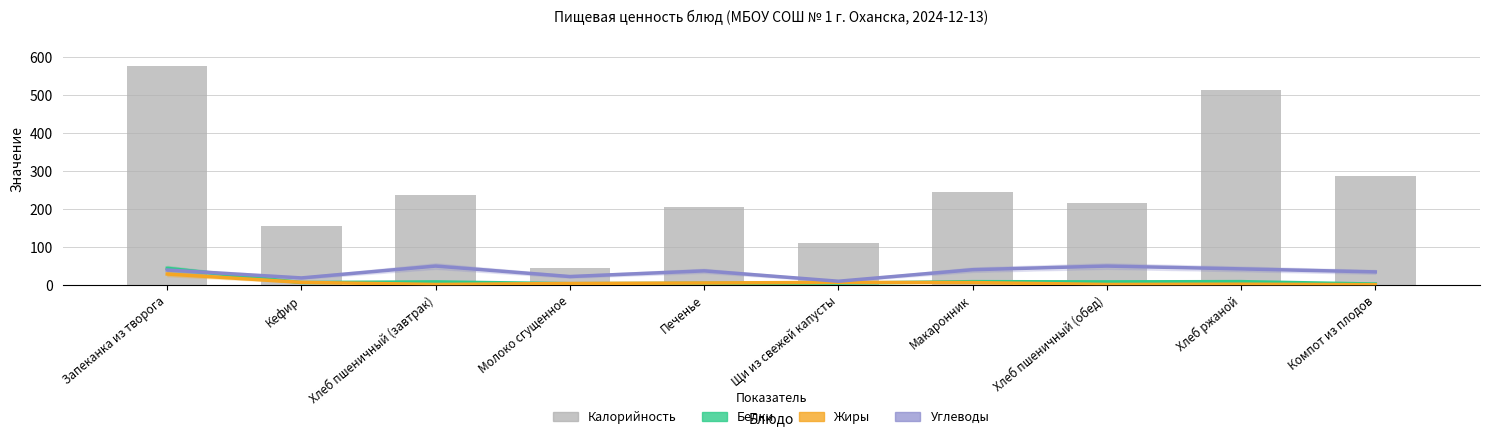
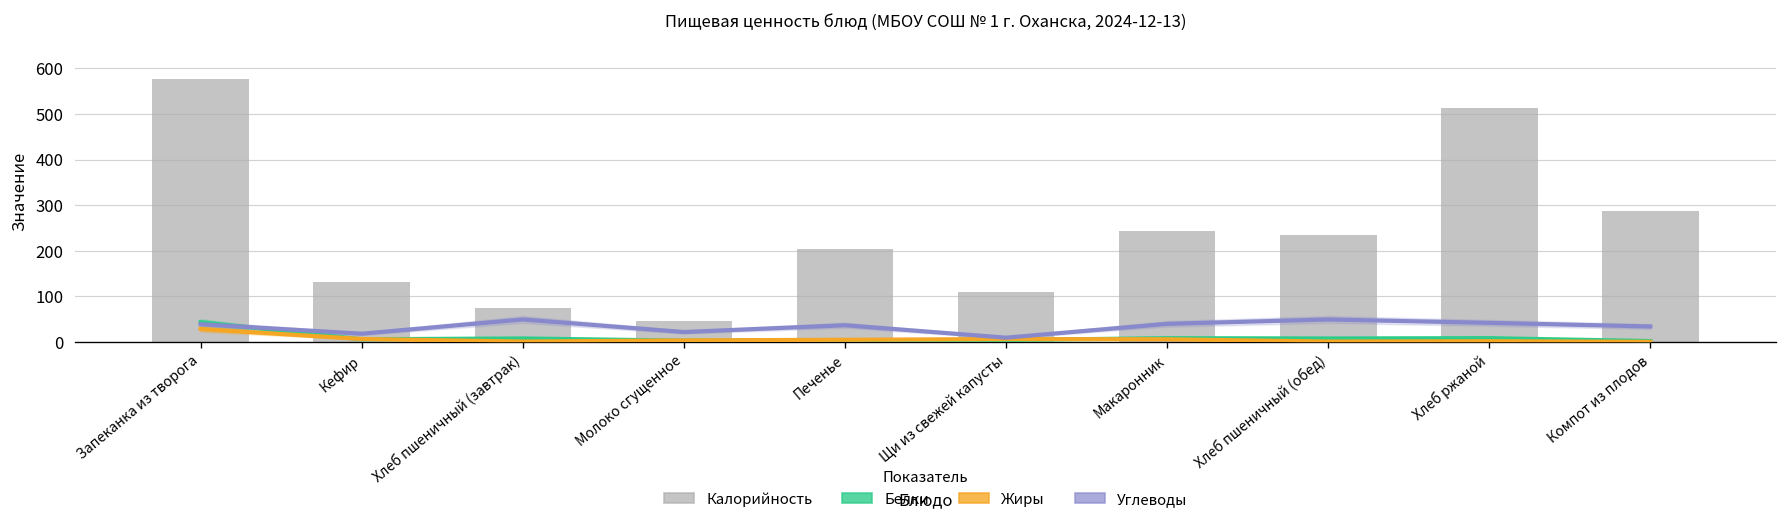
  {
    "Калорийность": {
      "Запеканка из творога": 580,
-     "Кефир": 160,
-     "Хлеб пшеничный (завтрак)": 240,
+     "Кефир": 130,
+     "Хлеб пшеничный (завтрак)": 70,
      "Молоко сгущенное": 40,
      "Печенье": 200,
      "Щи из свежей капусты": 110,
      "Макаронник": 240,
-     "Хлеб пшеничный (обед)": 210,
+     "Хлеб пшеничный (обед)": 240,
      "Хлеб ржаной": 510,
      "Компот из плодов": 290
    }
  }
